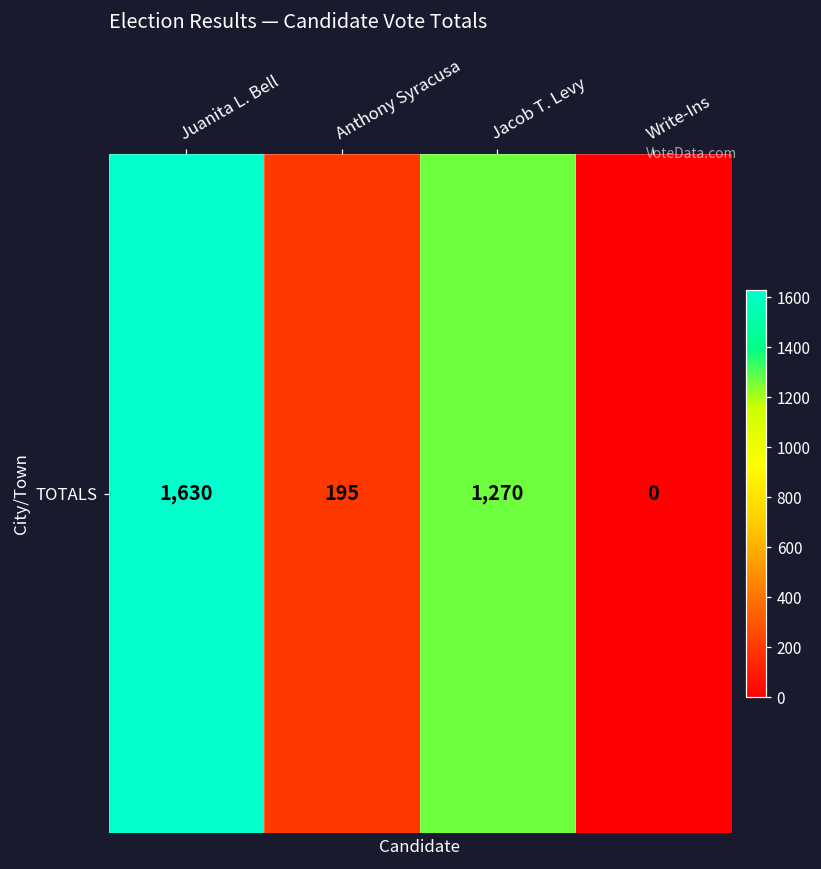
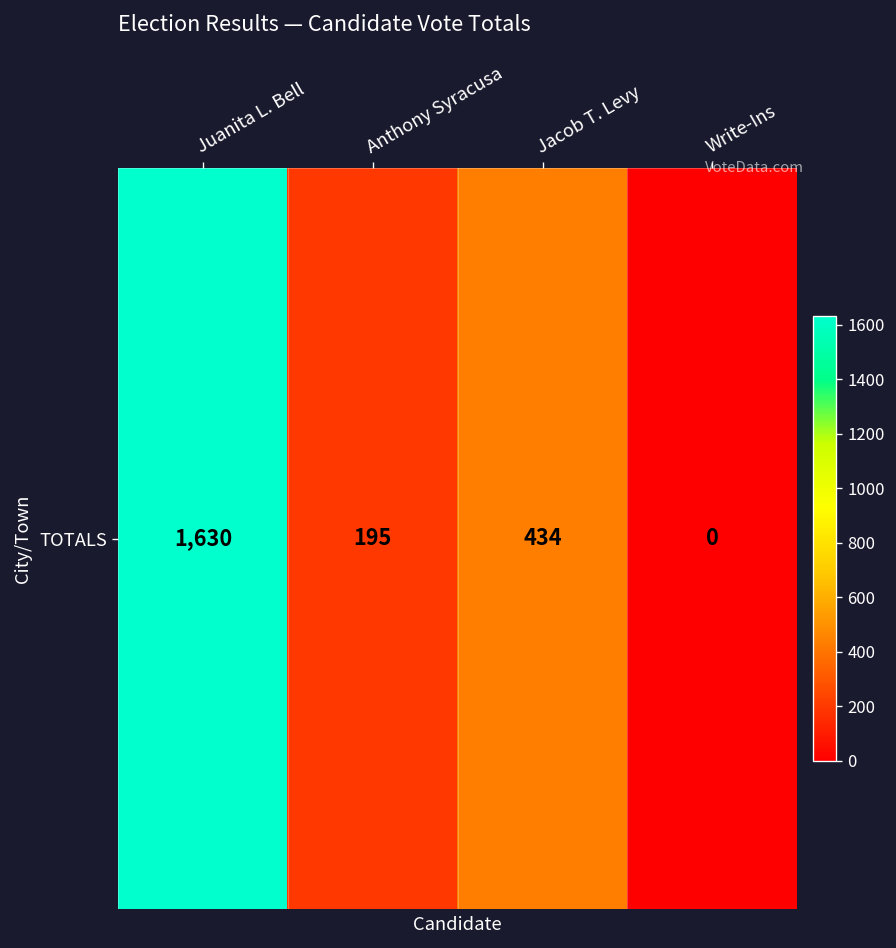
  {
    "TOTALS": {
      "Juanita L. Bell": "1,630",
      "Anthony Syracusa": "195",
-     "Jacob T. Levy": "1,270"
+     "Jacob T. Levy": "434"
    }
  }
